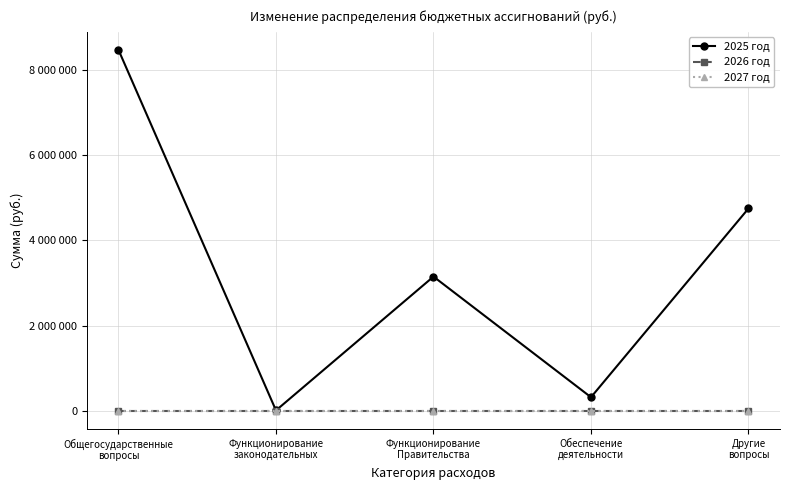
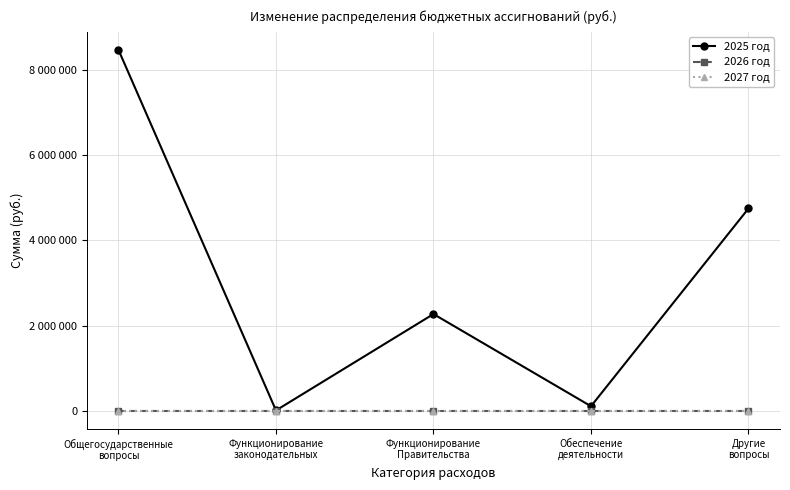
  {
    "2025 год": {
      "Общегосударственные вопросы": 8500000,
-     "Функционирование Правительства": 3200000,
-     "Обеспечение деятельности": 300000,
+     "Функционирование Правительства": 2300000,
+     "Обеспечение деятельности": 100000,
      "Другие вопросы": 4800000
    },
    "2027 год": {
      "Общегосударственные вопросы": 0,
      "Функционирование Правительства": 0,
      "Обеспечение деятельности": 0,
      "Другие вопросы": 0
    }
  }
